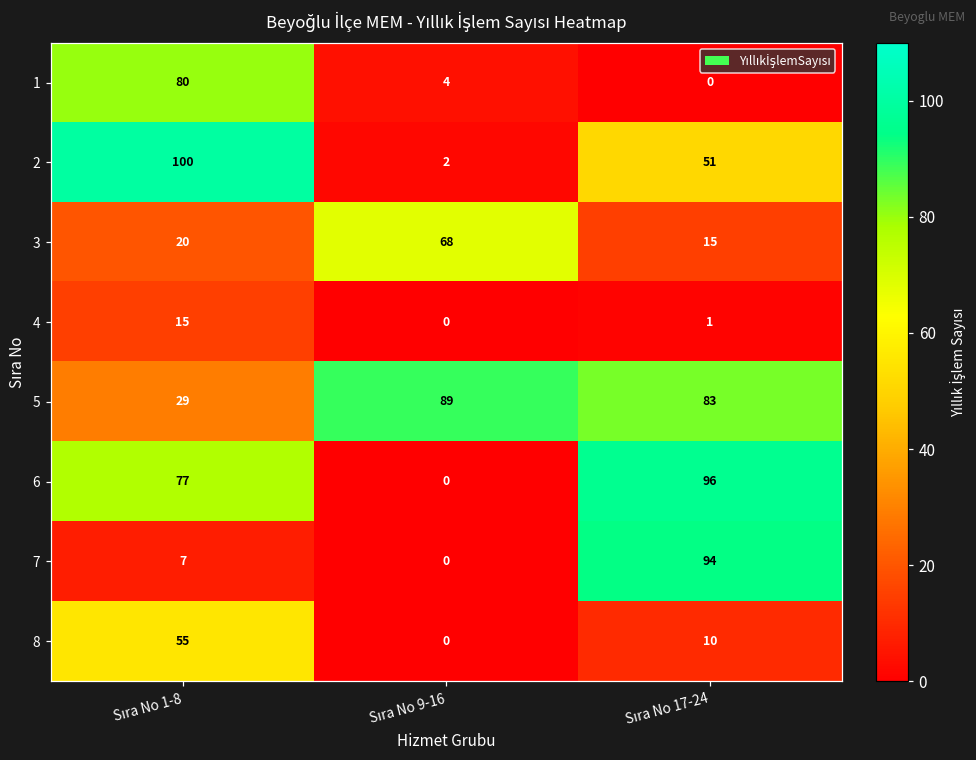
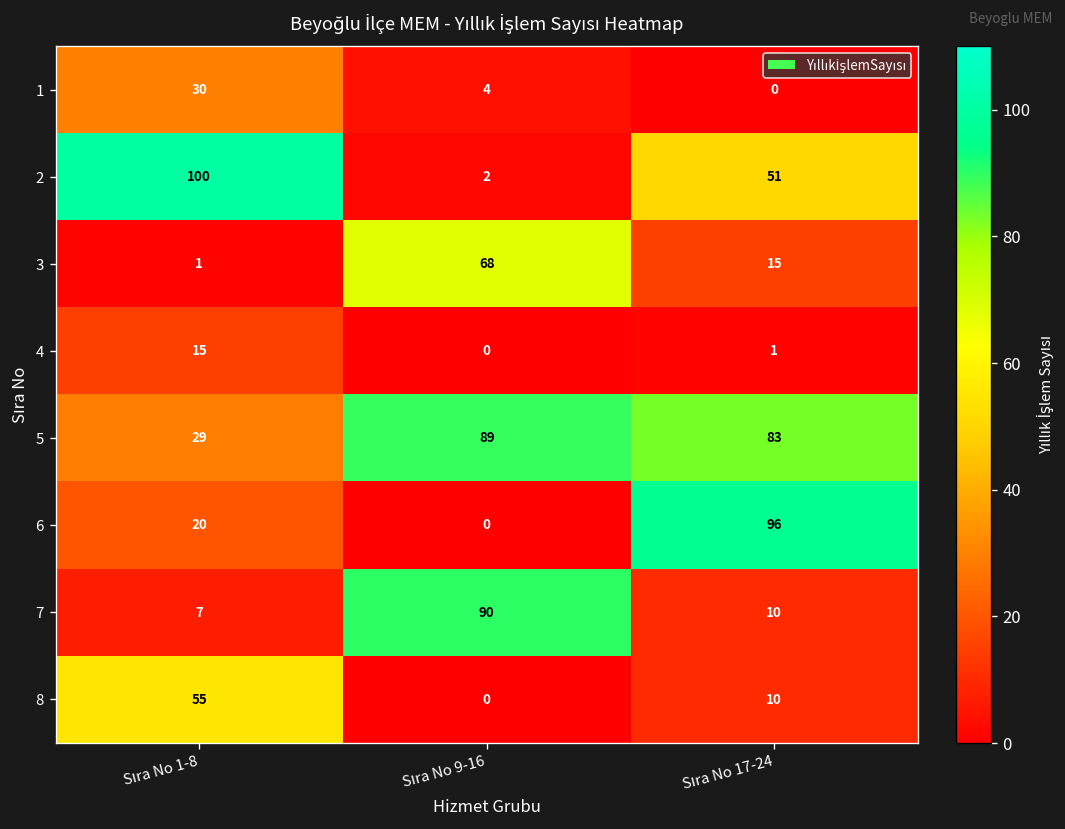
  {
    "1": {
-     "Sıra No 1-8": 80,
+     "Sıra No 1-8": 30,
      "Sıra No 9-16": 4,
      "Sıra No 17-24": 0
    },
    "2": {
      "Sıra No 1-8": 100,
      "Sıra No 9-16": 2,
      "Sıra No 17-24": 51
    },
    "3": {
-     "Sıra No 1-8": 20,
+     "Sıra No 1-8": 1,
      "Sıra No 9-16": 68,
      "Sıra No 17-24": 15
    },
    "4": {
      "Sıra No 1-8": 15,
      "Sıra No 9-16": 0,
      "Sıra No 17-24": 1
    },
    "5": {
      "Sıra No 1-8": 29,
      "Sıra No 9-16": 89,
      "Sıra No 17-24": 83
    },
    "6": {
-     "Sıra No 1-8": 77,
+     "Sıra No 1-8": 20,
      "Sıra No 9-16": 0,
      "Sıra No 17-24": 96
    },
    "7": {
      "Sıra No 1-8": 7,
-     "Sıra No 9-16": 0,
-     "Sıra No 17-24": 94
+     "Sıra No 9-16": 90,
+     "Sıra No 17-24": 10
    },
    "8": {
      "Sıra No 1-8": 55,
      "Sıra No 9-16": 0,
      "Sıra No 17-24": 10
    }
  }
